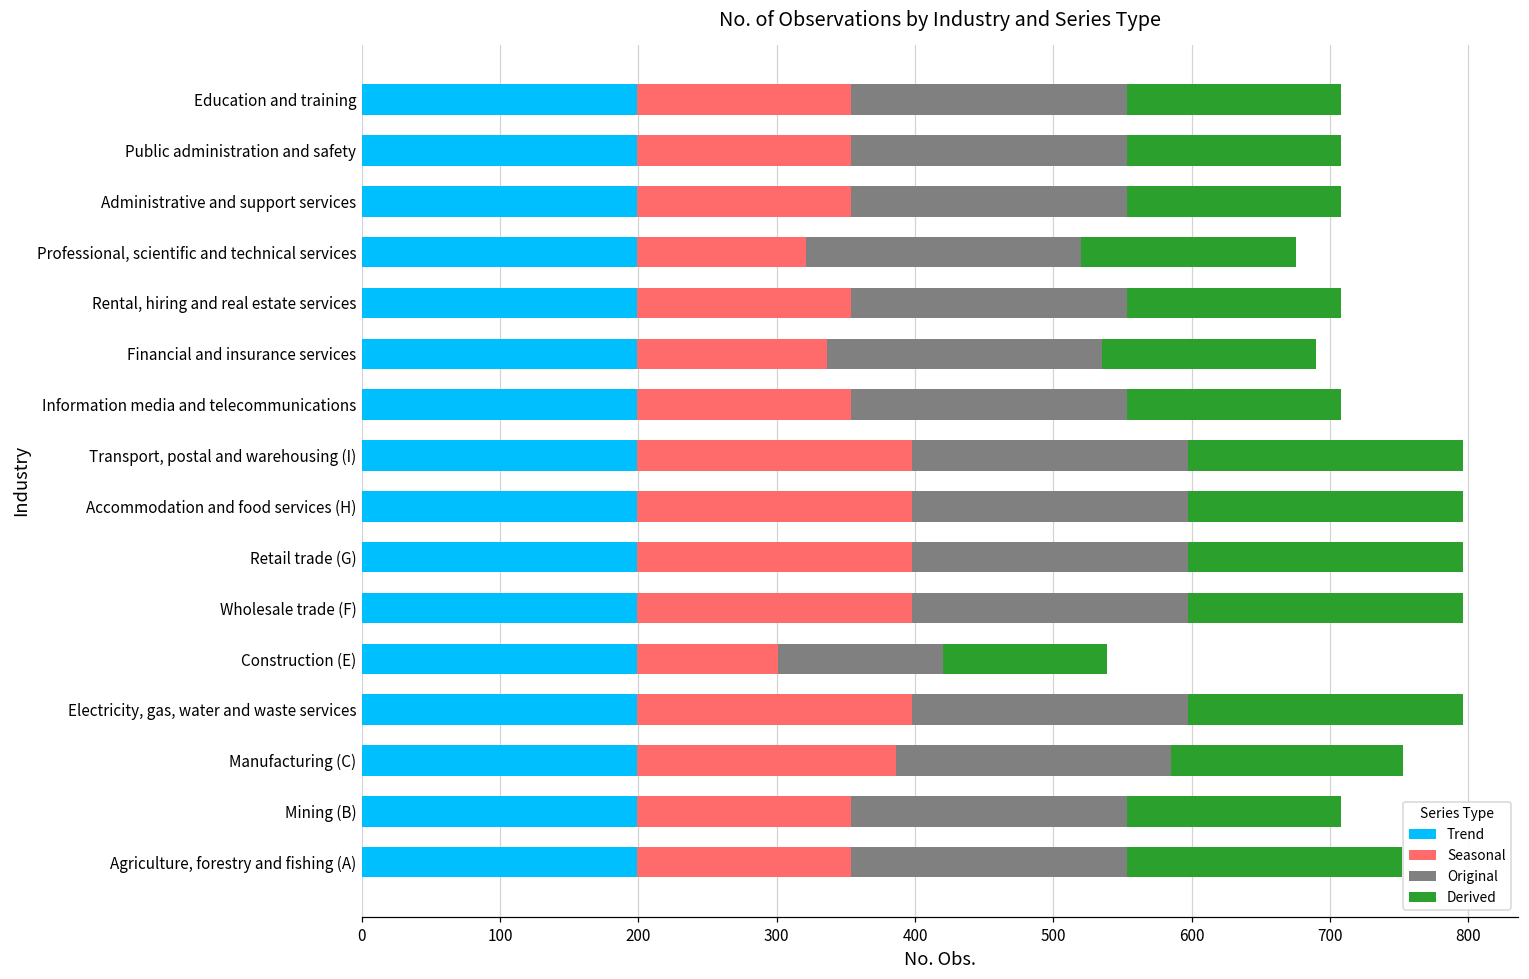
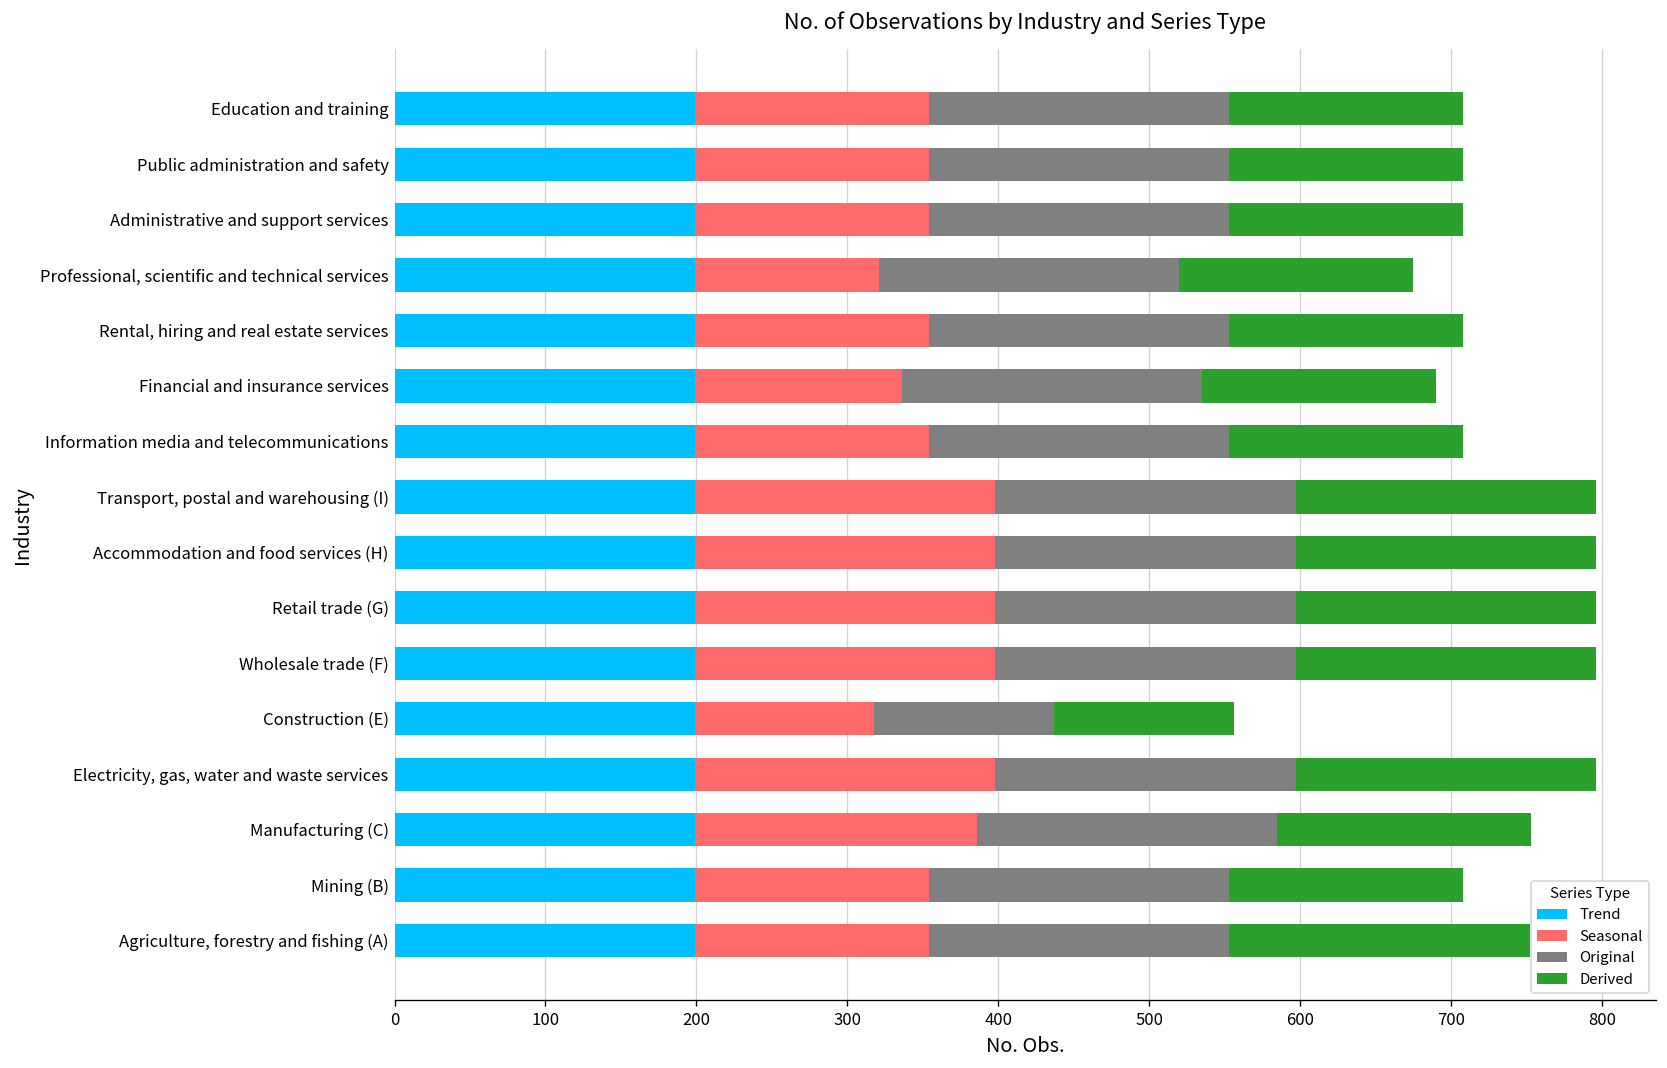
  {
    "Trend": {
      "Education and training": 199,
      "Public administration and safety": 199,
      "Administrative and support services": 199,
      "Professional, scientific and technical services": 199,
      "Rental, hiring and real estate services": 199,
      "Financial and insurance services": 199,
      "Information media and telecommunications": 199,
      "Transport, postal and warehousing (I)": 199,
      "Accommodation and food services (H)": 199,
      "Retail trade (G)": 199,
      "Wholesale trade (F)": 199,
      "Construction (E)": 199,
      "Electricity, gas, water and waste services": 199,
      "Manufacturing (C)": 199,
      "Mining (B)": 199,
      "Agriculture, forestry and fishing (A)": 199
    },
    "Seasonal": {
      "Education and training": 155,
      "Public administration and safety": 155,
      "Administrative and support services": 155,
      "Professional, scientific and technical services": 122,
      "Rental, hiring and real estate services": 155,
      "Financial and insurance services": 137,
      "Information media and telecommunications": 155,
      "Transport, postal and warehousing (I)": 199,
      "Accommodation and food services (H)": 199,
      "Retail trade (G)": 199,
      "Wholesale trade (F)": 199,
-     "Construction (E)": 102,
+     "Construction (E)": 119,
      "Electricity, gas, water and waste services": 199,
      "Manufacturing (C)": 187,
      "Mining (B)": 155,
      "Agriculture, forestry and fishing (A)": 155
    },
    "Original": {
      "Education and training": 199,
      "Public administration and safety": 199,
      "Administrative and support services": 199,
      "Professional, scientific and technical services": 199,
      "Rental, hiring and real estate services": 199,
      "Financial and insurance services": 199,
      "Information media and telecommunications": 199,
      "Transport, postal and warehousing (I)": 199,
      "Accommodation and food services (H)": 199,
      "Retail trade (G)": 199,
      "Wholesale trade (F)": 199,
      "Construction (E)": 119,
      "Electricity, gas, water and waste services": 199,
      "Manufacturing (C)": 199,
      "Mining (B)": 199,
      "Agriculture, forestry and fishing (A)": 199
    },
    "Derived": {
      "Education and training": 155,
      "Public administration and safety": 155,
      "Administrative and support services": 155,
      "Professional, scientific and technical services": 155,
      "Rental, hiring and real estate services": 155,
      "Financial and insurance services": 155,
      "Information media and telecommunications": 155,
      "Transport, postal and warehousing (I)": 199,
      "Accommodation and food services (H)": 199,
      "Retail trade (G)": 199,
      "Wholesale trade (F)": 199,
      "Construction (E)": 119,
      "Electricity, gas, water and waste services": 199,
      "Manufacturing (C)": 168,
      "Mining (B)": 155,
      "Agriculture, forestry and fishing (A)": 199
    }
  }
